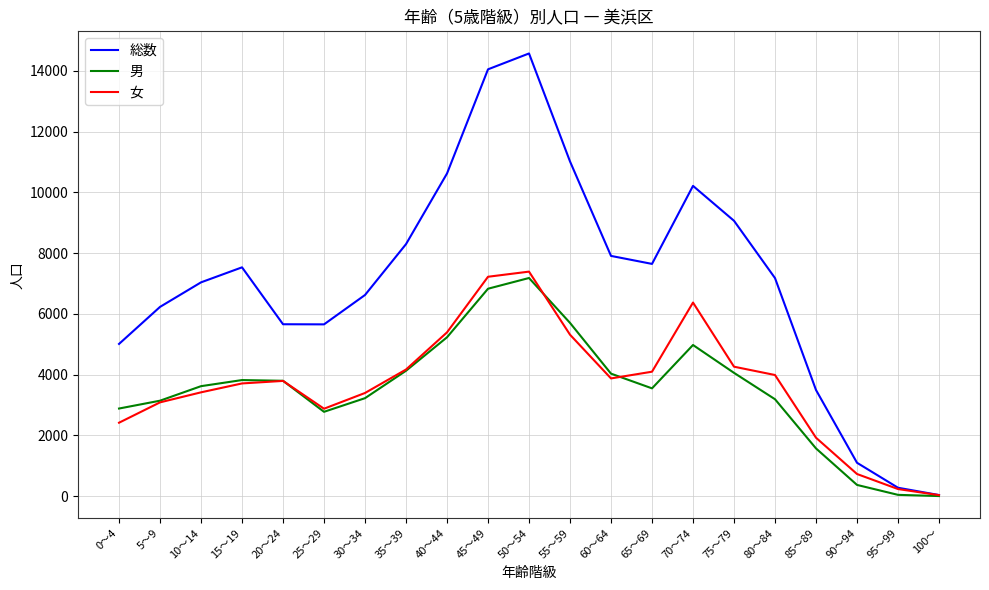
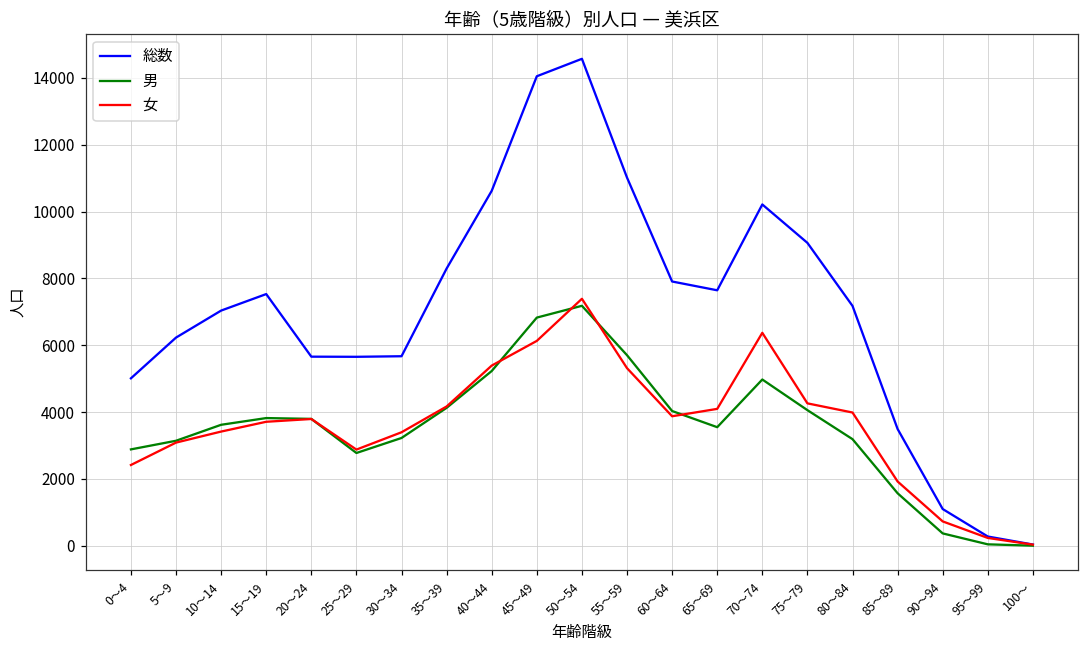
  {
    "総数": {
      "0～4": 5000,
      "5～9": 6200,
      "10～14": 7000,
      "15～19": 7500,
      "20～24": 5700,
      "25～29": 5700,
-     "30～34": 6600,
+     "30～34": 5700,
      "35～39": 8300,
      "40～44": 10600,
      "45～49": 14000,
      "50～54": 14600,
      "55～59": 11000,
      "60～64": 7900,
      "65～69": 7600,
      "70～74": 10200,
      "75～79": 9100,
      "80～84": 7200,
      "85～89": 3500,
      "90～94": 1100
    },
    "男": {
      "0～4": 2900,
      "10～14": 3600,
      "15～19": 3800,
      "25～29": 2800,
      "30～34": 3200,
      "40～44": 5200,
      "45～49": 6800,
      "50～54": 7200,
      "55～59": 5700,
      "60～64": 4000,
      "65～69": 3500,
      "70～74": 5000,
      "75～79": 4100,
      "80～84": 3200,
      "85～89": 1600,
      "90～94": 400,
      "95～99": 0
    },
    "女": {
      "0～4": 2400,
      "10～14": 3400,
      "15～19": 3700,
      "25～29": 2900,
      "30～34": 3400,
      "40～44": 5400,
-     "45～49": 7200,
+     "45～49": 6100,
      "50～54": 7400,
      "55～59": 5300,
      "60～64": 3900,
      "65～69": 4100,
      "70～74": 6400,
      "75～79": 4300,
      "80～84": 4000,
      "85～89": 1900,
      "90～94": 700
    }
  }
